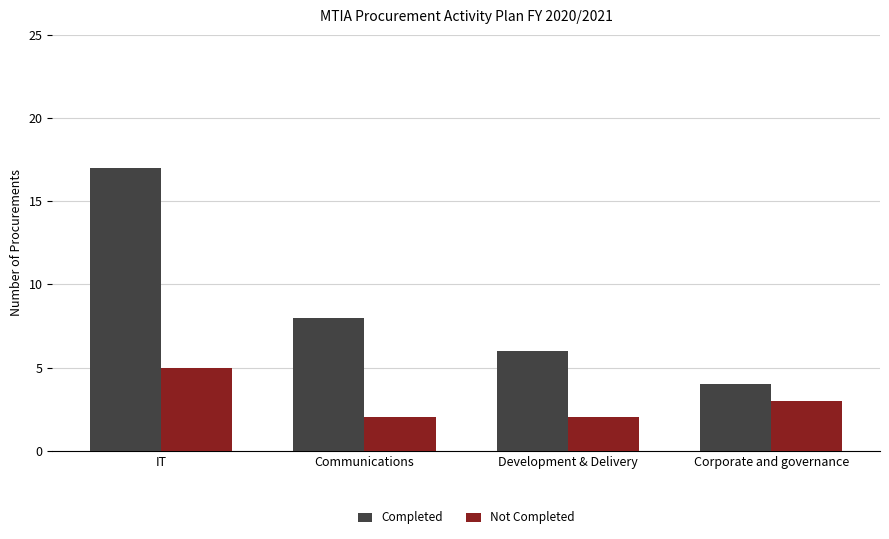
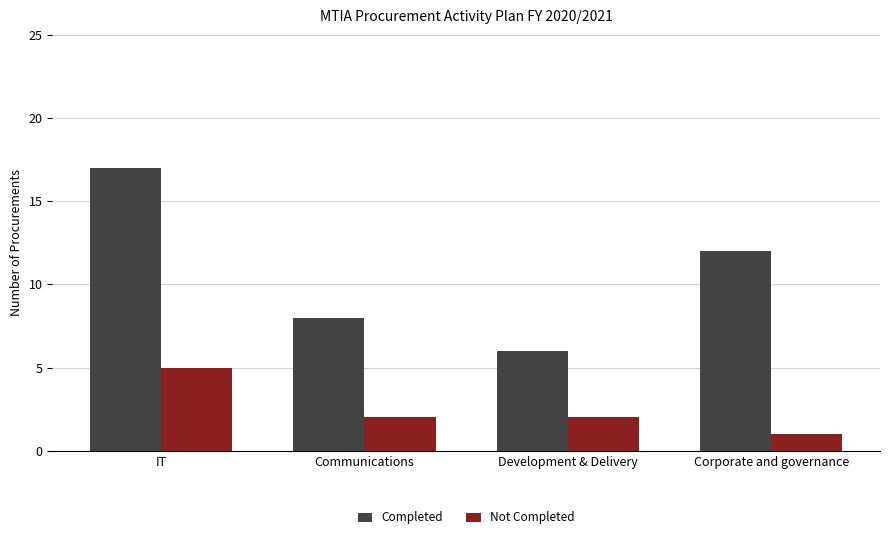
  {
    "Completed": {
      "IT": 17,
      "Communications": 8,
      "Development & Delivery": 6,
-     "Corporate and governance": 4
+     "Corporate and governance": 12
    },
    "Not Completed": {
      "IT": 5,
      "Communications": 2,
      "Development & Delivery": 2,
-     "Corporate and governance": 3
+     "Corporate and governance": 1
    }
  }
